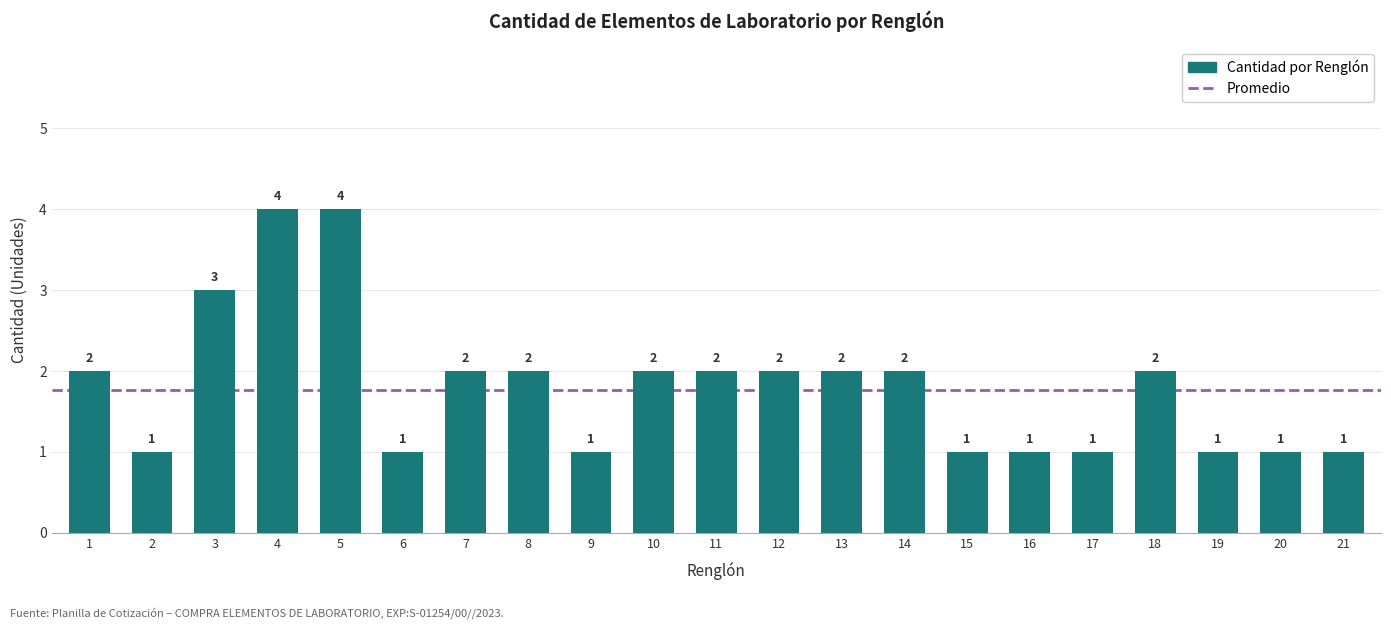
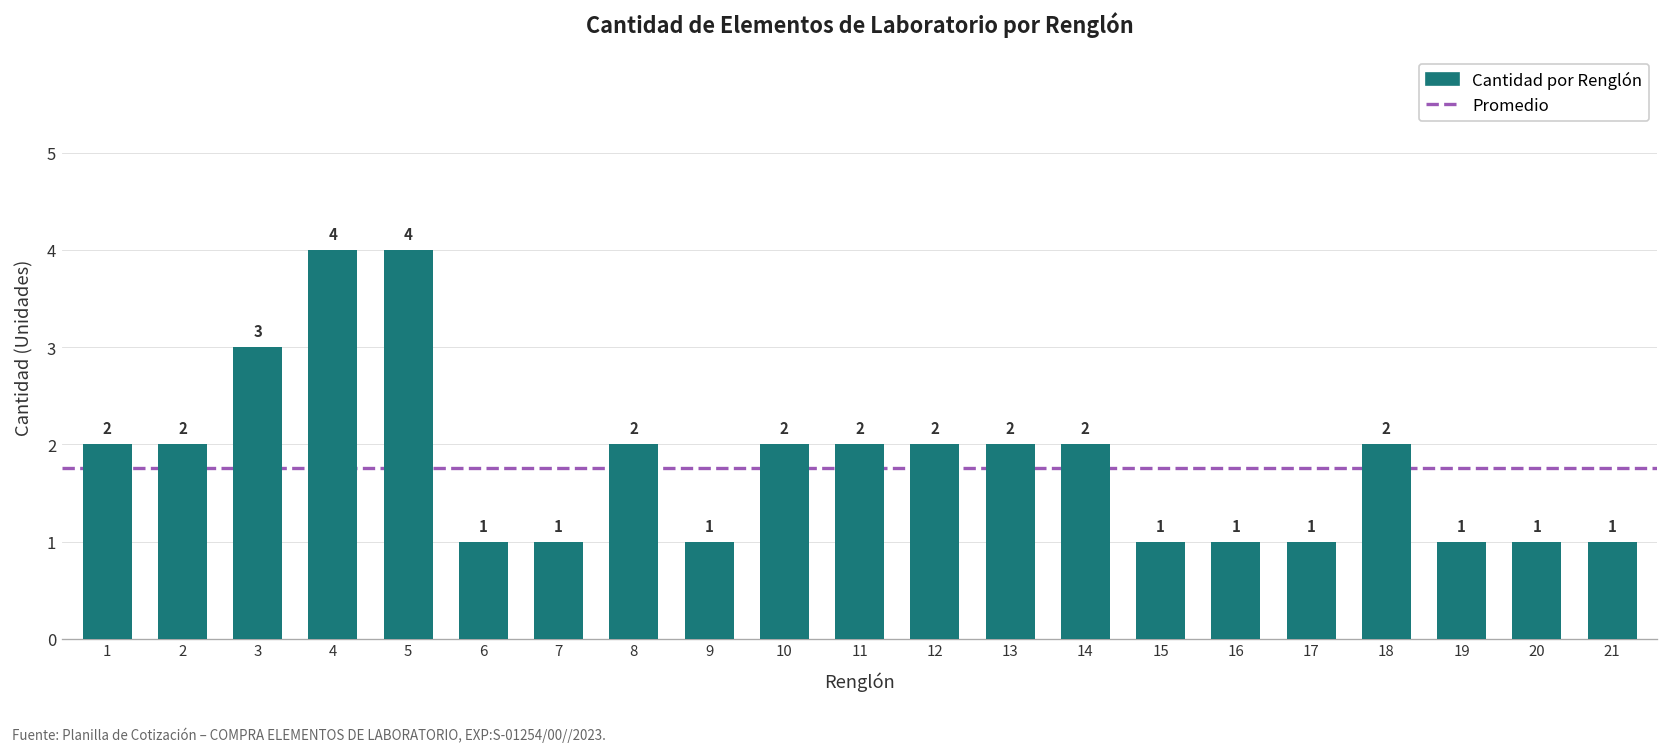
  {
    "1": 2,
-   "2": 1,
+   "2": 2,
    "3": 3,
    "4": 4,
    "5": 4,
    "6": 1,
-   "7": 2,
+   "7": 1,
    "8": 2,
    "9": 1,
    "10": 2,
    "11": 2,
    "12": 2,
    "13": 2,
    "14": 2,
    "15": 1,
    "16": 1,
    "17": 1,
    "18": 2,
    "19": 1,
    "20": 1,
    "21": 1
  }
